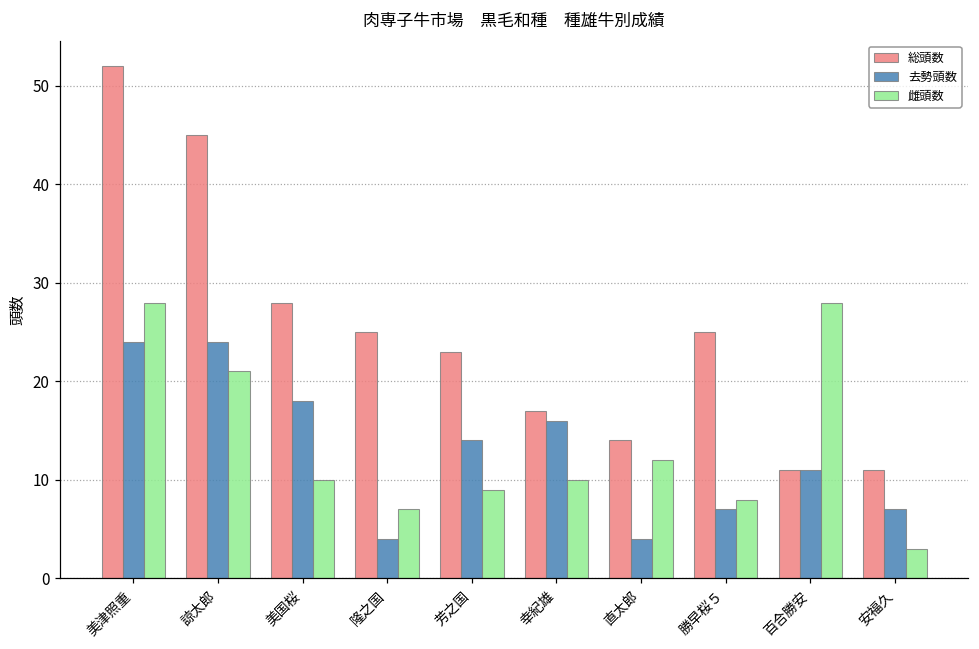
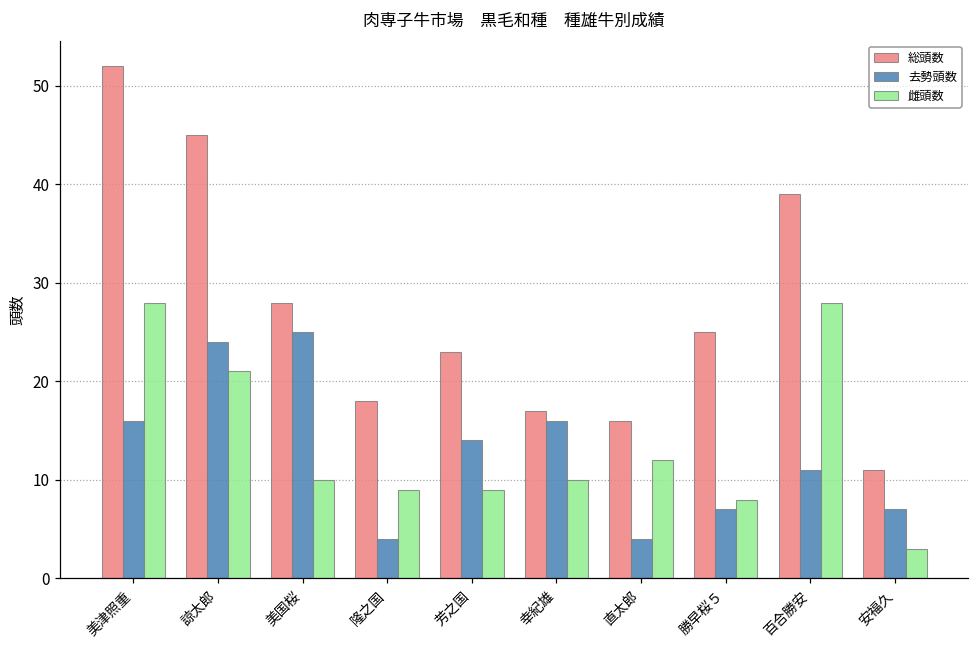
  {
    "総頭数": {
      "美津照重": 52,
      "諒太郎": 45,
      "美国桜": 28,
-     "隆之国": 25,
+     "隆之国": 18,
      "芳之国": 23,
      "幸紀雄": 17,
-     "直太郎": 14,
+     "直太郎": 16,
      "勝早桜５": 25,
-     "百合勝安": 11,
+     "百合勝安": 39,
      "安福久": 11
    },
    "去勢頭数": {
-     "美津照重": 24,
+     "美津照重": 16,
      "諒太郎": 24,
-     "美国桜": 18,
+     "美国桜": 25,
      "隆之国": 4,
      "芳之国": 14,
      "幸紀雄": 16,
      "直太郎": 4,
      "勝早桜５": 7,
      "百合勝安": 11,
      "安福久": 7
    },
    "雌頭数": {
      "美津照重": 28,
      "諒太郎": 21,
      "美国桜": 10,
-     "隆之国": 7,
+     "隆之国": 9,
      "芳之国": 9,
      "幸紀雄": 10,
      "直太郎": 12,
      "勝早桜５": 8,
      "百合勝安": 28,
      "安福久": 3
    }
  }
